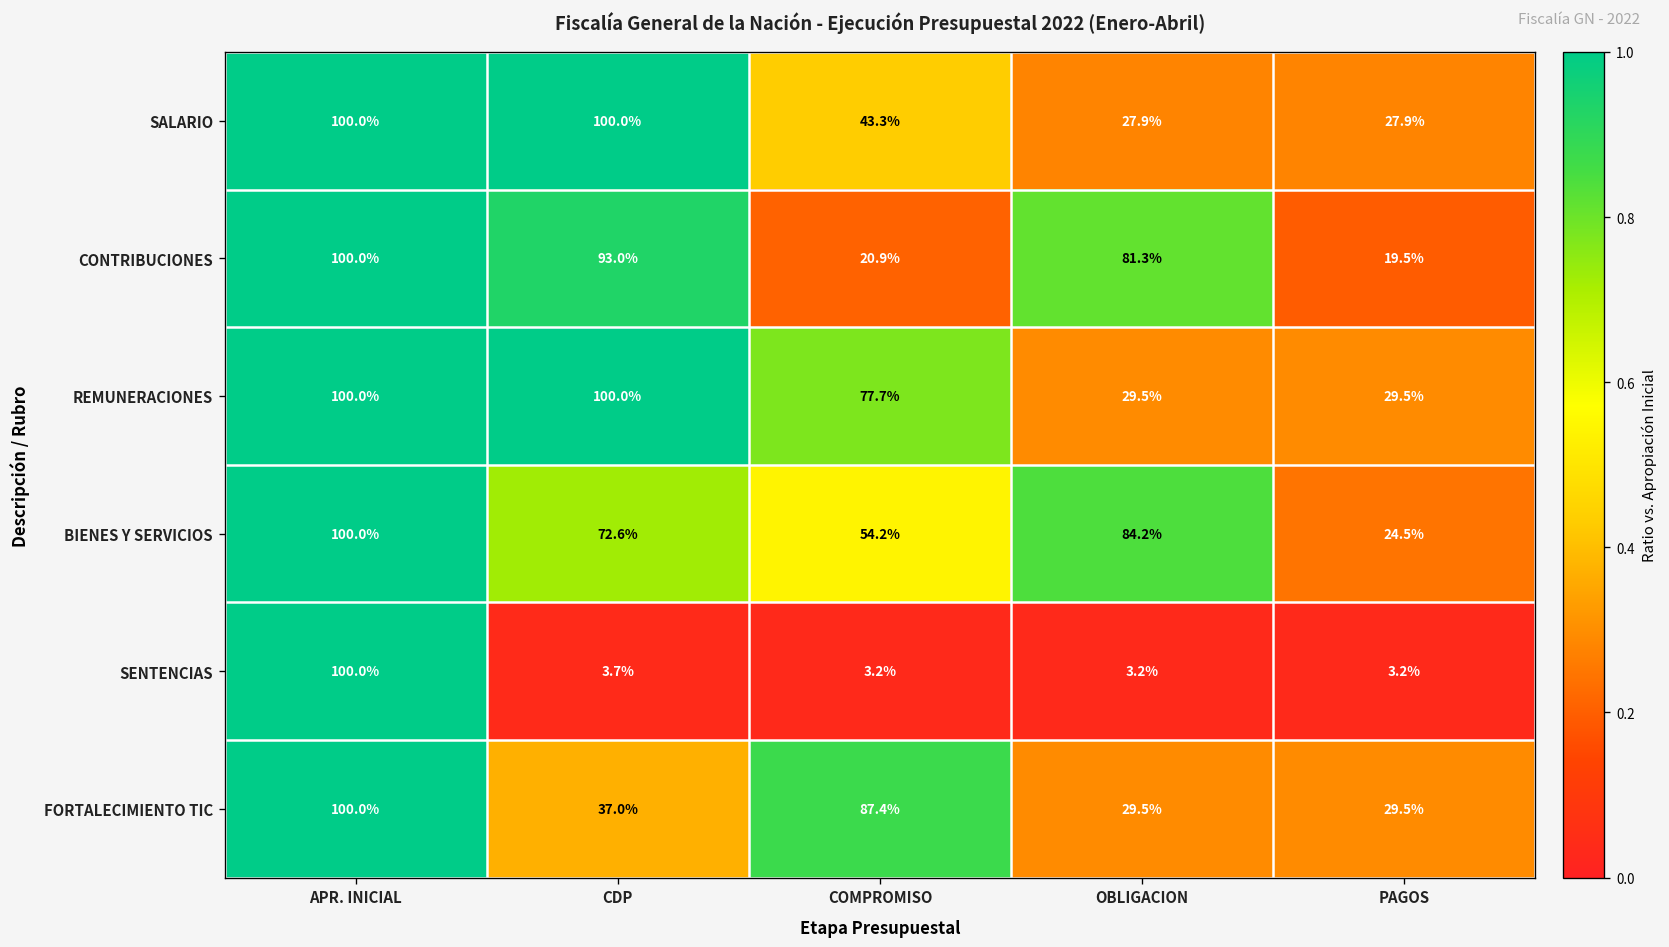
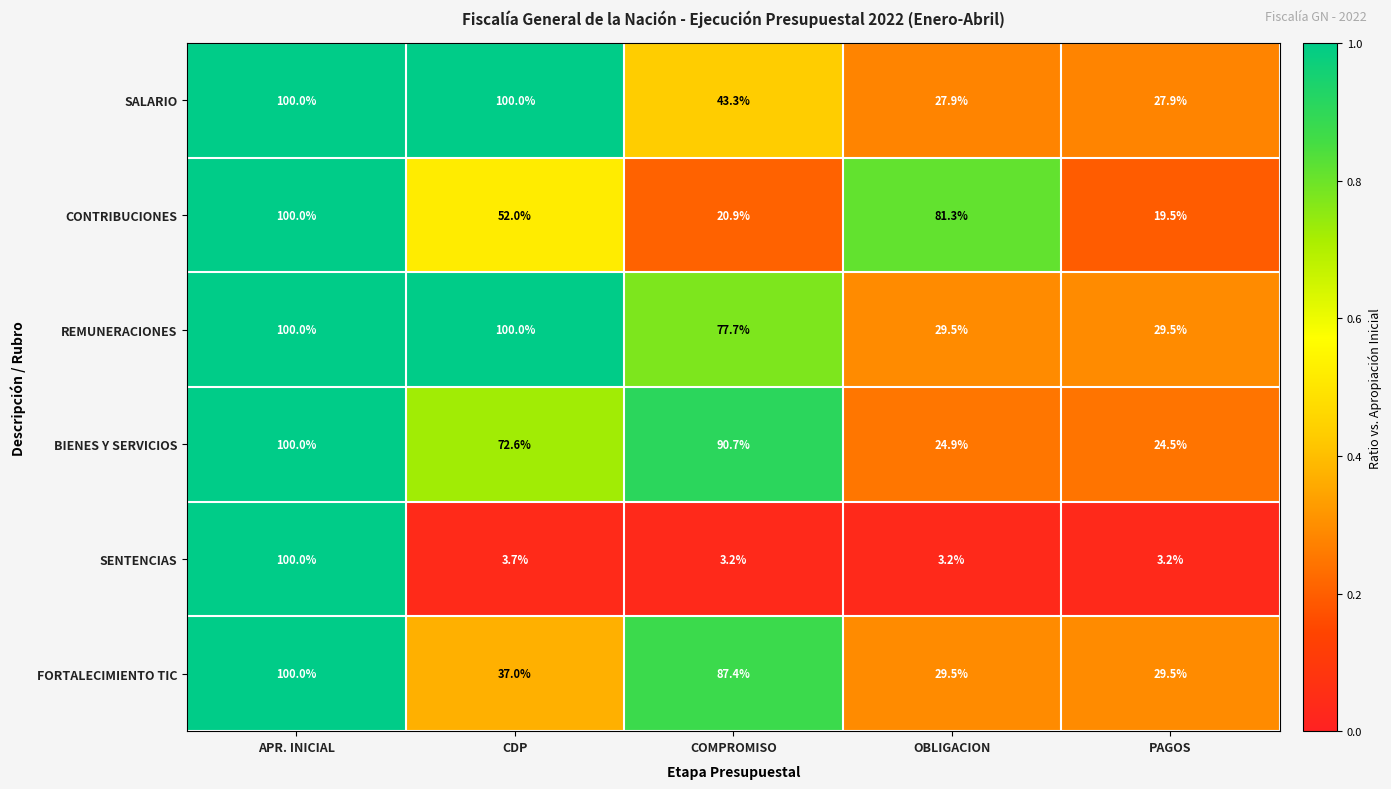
  {
    "SALARIO": {
      "APR. INICIAL": "100.0%",
      "CDP": "100.0%",
      "COMPROMISO": "43.3%",
      "OBLIGACION": "27.9%",
      "PAGOS": "27.9%"
    },
    "CONTRIBUCIONES": {
      "APR. INICIAL": "100.0%",
-     "CDP": "93.0%",
+     "CDP": "52.0%",
      "COMPROMISO": "20.9%",
      "OBLIGACION": "81.3%",
      "PAGOS": "19.5%"
    },
    "REMUNERACIONES": {
      "APR. INICIAL": "100.0%",
      "CDP": "100.0%",
      "COMPROMISO": "77.7%",
      "OBLIGACION": "29.5%",
      "PAGOS": "29.5%"
    },
    "BIENES Y SERVICIOS": {
      "APR. INICIAL": "100.0%",
      "CDP": "72.6%",
-     "COMPROMISO": "54.2%",
-     "OBLIGACION": "84.2%",
+     "COMPROMISO": "90.7%",
+     "OBLIGACION": "24.9%",
      "PAGOS": "24.5%"
    },
    "SENTENCIAS": {
      "APR. INICIAL": "100.0%",
      "CDP": "3.7%",
      "COMPROMISO": "3.2%",
      "OBLIGACION": "3.2%",
      "PAGOS": "3.2%"
    },
    "FORTALECIMIENTO TIC": {
      "APR. INICIAL": "100.0%",
      "CDP": "37.0%",
      "COMPROMISO": "87.4%",
      "OBLIGACION": "29.5%",
      "PAGOS": "29.5%"
    }
  }
